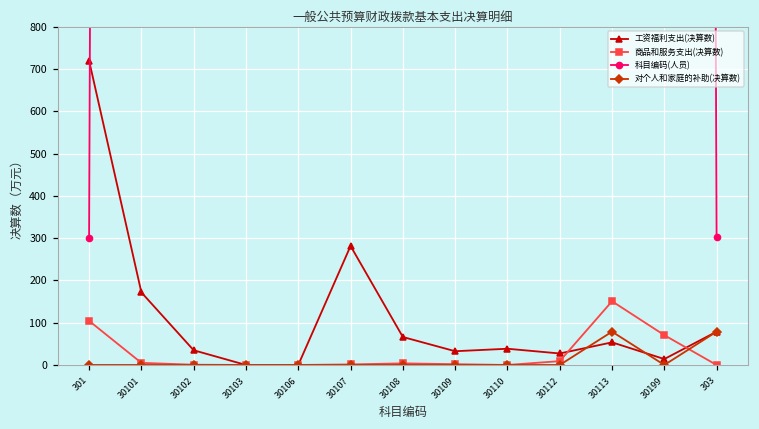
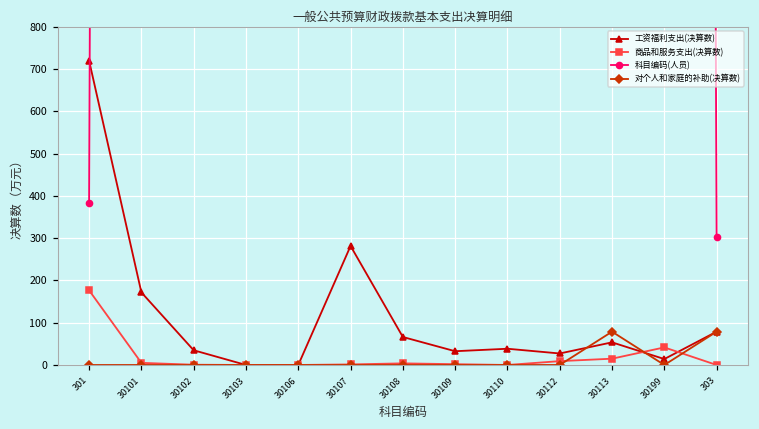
  {
    "商品和服务支出(决算数)": {
-     "301": 100,
+     "301": 180,
      "30112": 10,
-     "30113": 150,
-     "30199": 70,
+     "30113": 10,
+     "30199": 40,
      "303": 0
    },
    "科目编码(人员)": {
-     "301": 300,
+     "301": 380,
      "303": 300
    }
  }
